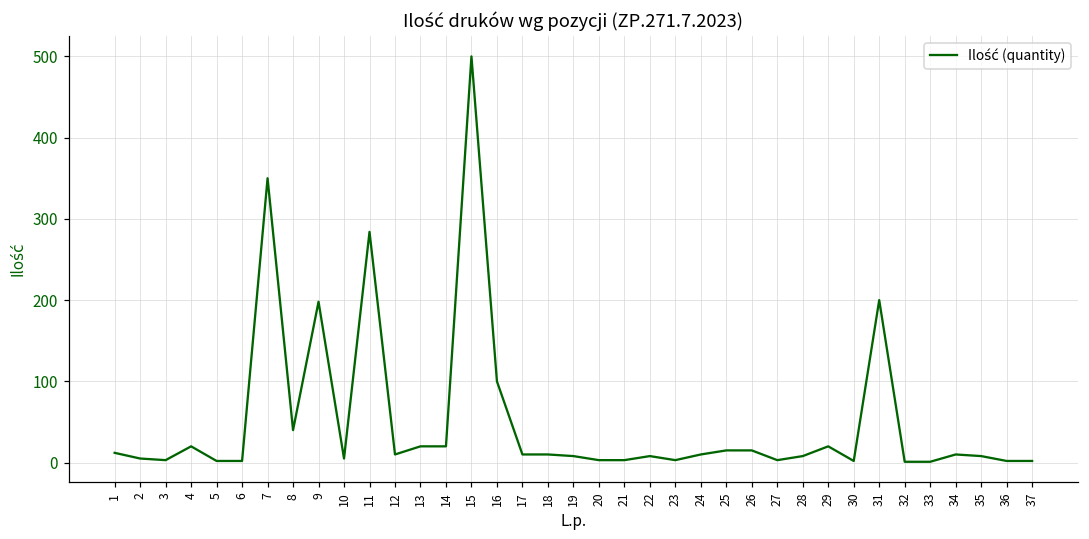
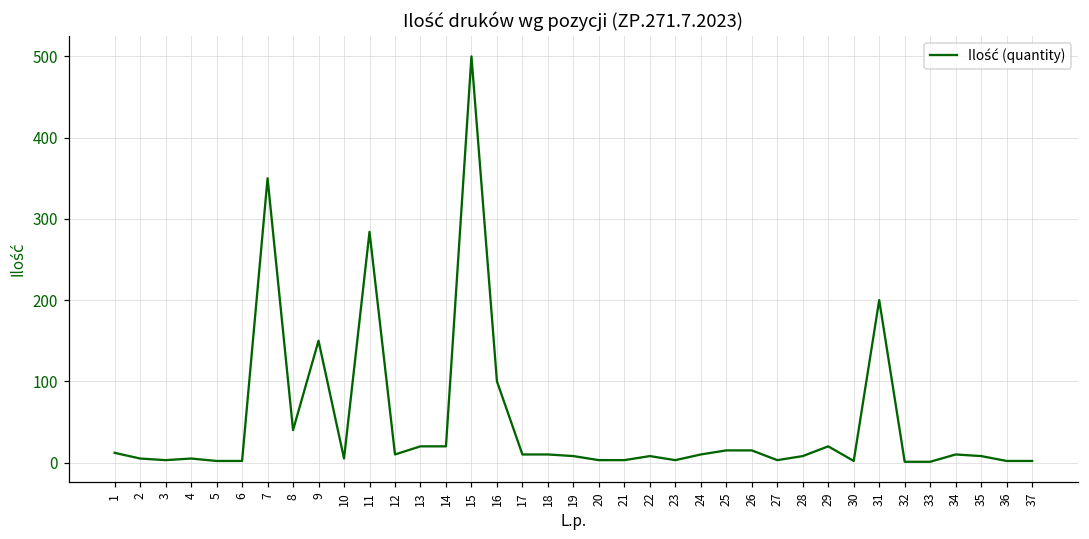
  {
    "1": 10,
    "2": 10,
    "3": 0,
-   "4": 20,
+   "4": 10,
    "5": 0,
    "6": 0,
    "7": 350,
    "8": 40,
-   "9": 200,
+   "9": 150,
    "10": 10,
    "11": 280,
    "12": 10,
    "13": 20,
    "14": 20,
    "15": 500,
    "16": 100,
    "17": 10,
    "18": 10,
    "19": 10,
    "20": 0,
    "21": 0,
    "22": 10,
    "23": 0,
    "24": 10,
    "25": 20,
    "26": 20,
    "27": 0,
    "28": 10,
    "29": 20,
    "30": 0,
    "31": 200,
    "32": 0,
    "33": 0,
    "34": 10,
    "35": 10,
    "36": 0,
    "37": 0
  }
